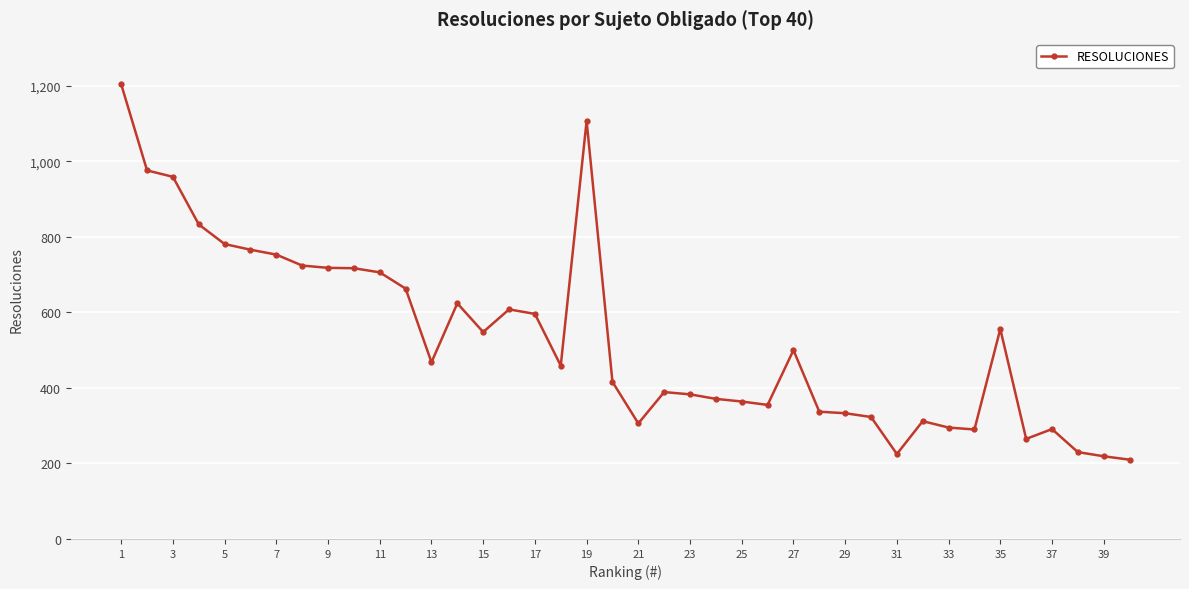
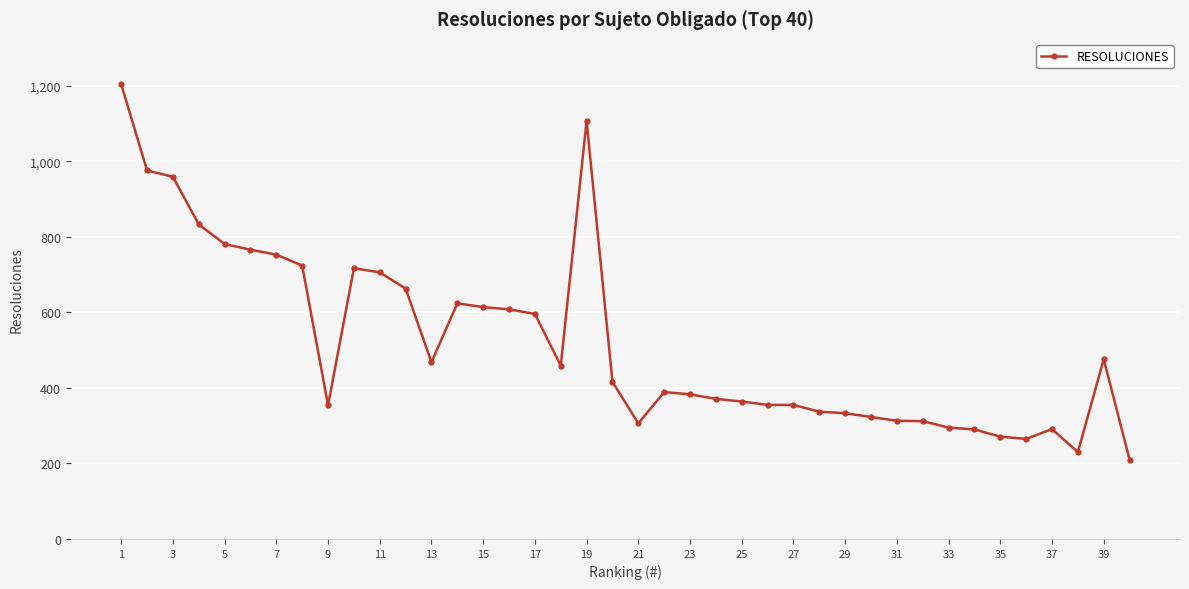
  {
    "1": "1,200",
    "3": "960",
    "5": "780",
    "7": "750",
-   "9": "720",
+   "9": "350",
    "11": "710",
    "13": "470",
-   "15": "550",
+   "15": "610",
    "17": "600",
    "19": "1,110",
    "21": "310",
    "23": "380",
    "25": "360",
-   "27": "500",
+   "27": "360",
    "29": "330",
-   "31": "230",
+   "31": "310",
    "33": "300",
-   "35": "560",
+   "35": "270",
    "37": "290",
-   "39": "220"
+   "39": "480"
  }
